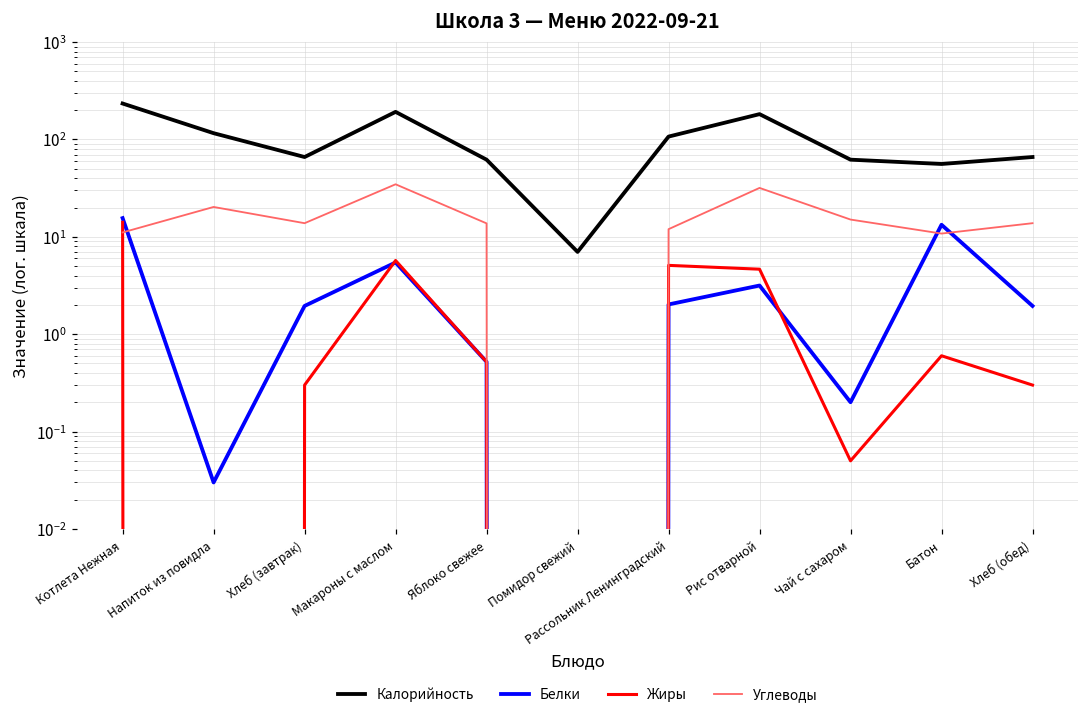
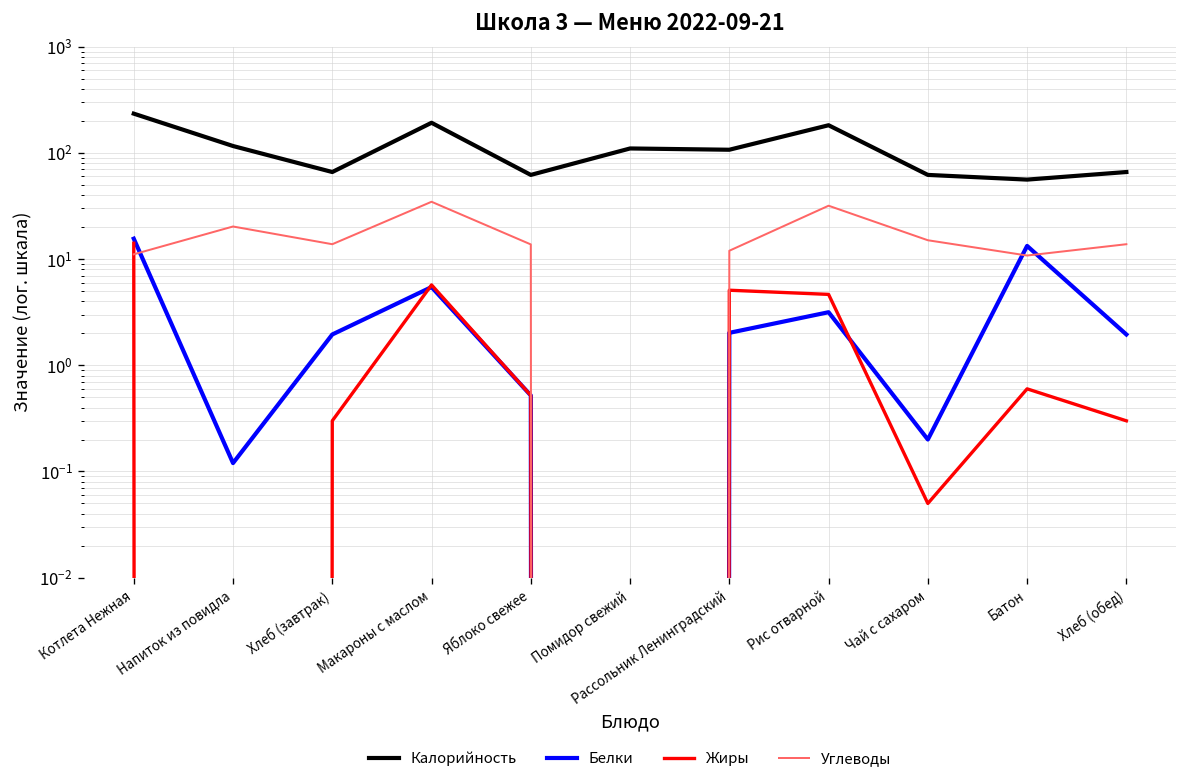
  {
    "Калорийность": {
      "Котлета Нежная": 230,
      "Напиток из повидла": 120,
      "Хлеб (завтрак)": 70,
      "Макароны с маслом": 190,
      "Яблоко свежее": 60,
-     "Помидор свежий": 7,
+     "Помидор свежий": 110,
      "Рассольник Ленинградский": 110,
      "Рис отварной": 180,
      "Чай с сахаром": 60,
      "Батон": 60,
      "Хлеб (обед)": 70
    },
    "Белки": {
      "Котлета Нежная": 16,
-     "Напиток из повидла": 0.03,
+     "Напиток из повидла": 0.12,
      "Хлеб (завтрак)": 2.0,
      "Рассольник Ленинградский": 2.0,
      "Рис отварной": 3.2,
      "Чай с сахаром": 0.20,
      "Батон": 13,
      "Хлеб (обед)": 2.0
    },
    "Жиры": {
      "Котлета Нежная": 14,
      "Хлеб (завтрак)": 0.30,
      "Рассольник Ленинградский": 5,
      "Рис отварной": 5,
      "Чай с сахаром": 0.05,
      "Батон": 0.6,
      "Хлеб (обед)": 0.30
    },
    "Углеводы": {
      "Котлета Нежная": 11,
      "Напиток из повидла": 20,
      "Хлеб (завтрак)": 14,
      "Макароны с маслом": 35,
      "Яблоко свежее": 14,
      "Рассольник Ленинградский": 12,
      "Рис отварной": 32,
      "Чай с сахаром": 15,
      "Батон": 11,
      "Хлеб (обед)": 14
    }
  }
